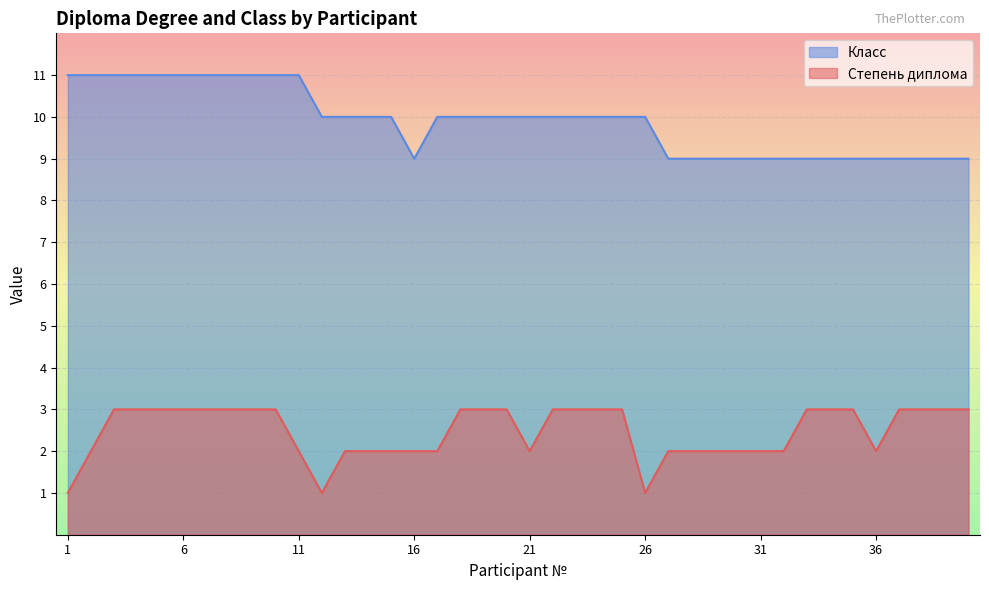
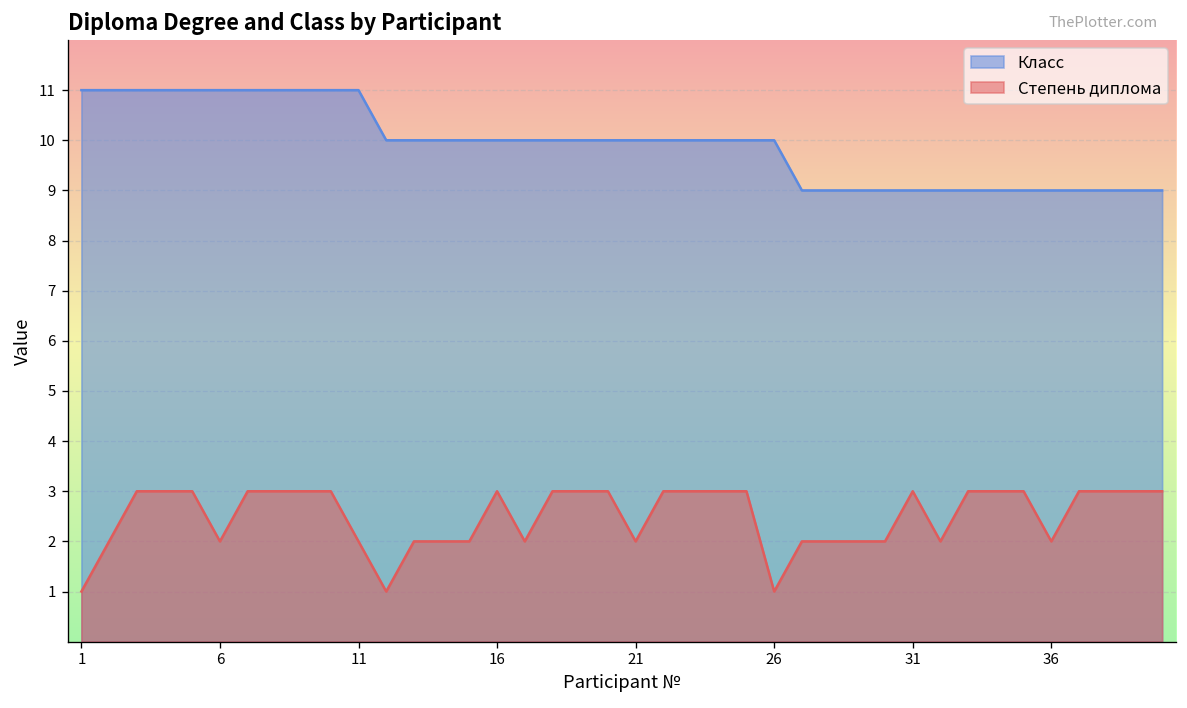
  {
    "Класс": {
      "1": 11,
      "6": 11,
      "11": 11,
-     "16": 9,
+     "16": 10,
      "21": 10,
      "26": 10,
      "31": 9,
      "36": 9
    },
    "Степень диплома": {
      "1": 1,
-     "6": 3,
+     "6": 2,
      "11": 2,
-     "16": 2,
+     "16": 3,
      "21": 2,
      "26": 1,
-     "31": 2,
+     "31": 3,
      "36": 2
    }
  }
